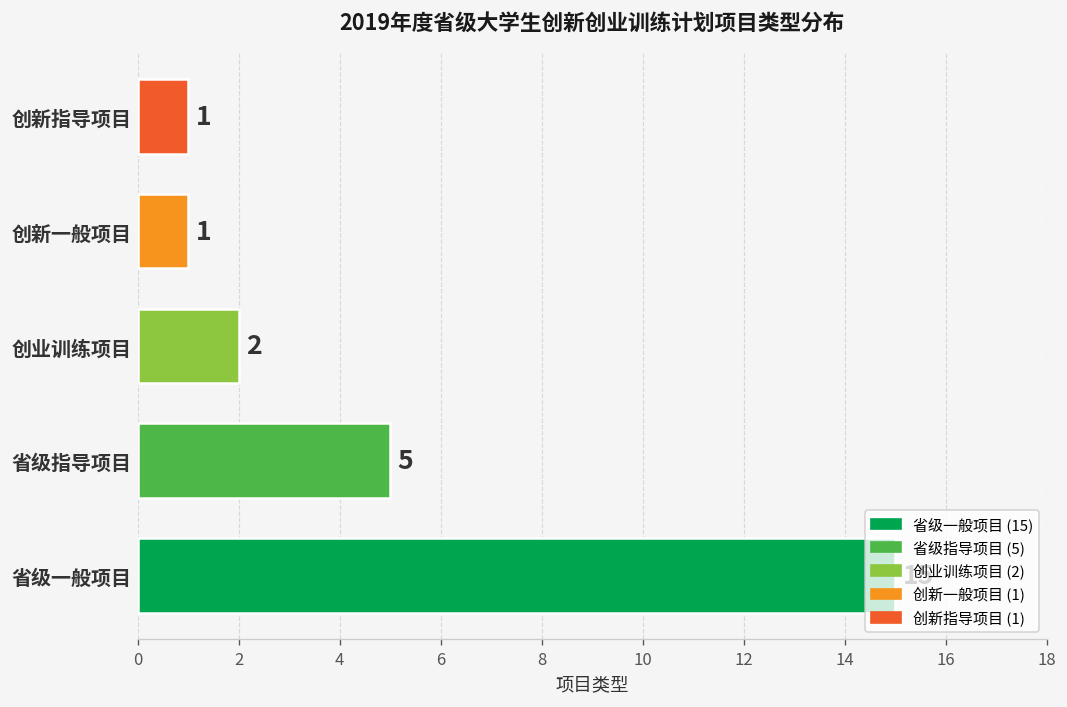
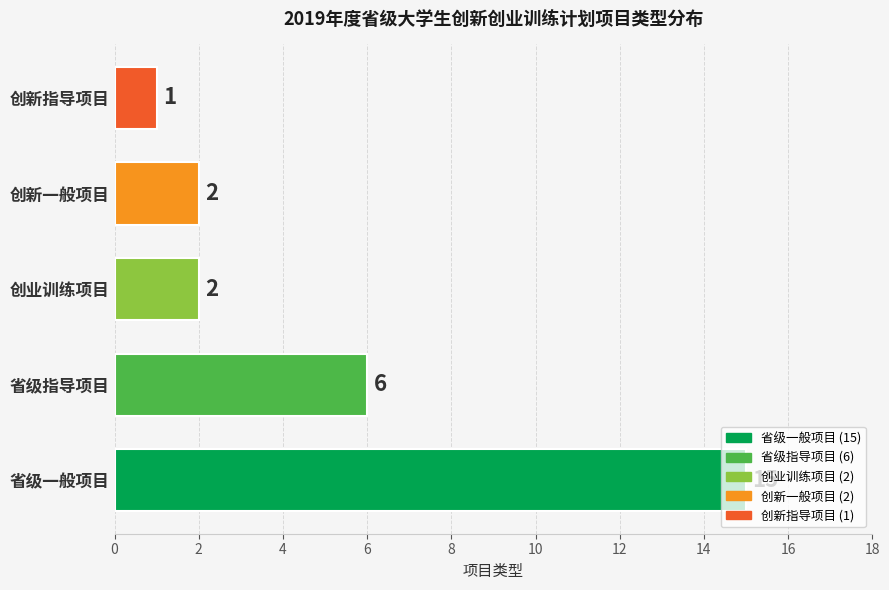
  {
    "创新指导项目": 1,
-   "创新一般项目": 1,
+   "创新一般项目": 2,
    "创业训练项目": 2,
-   "省级指导项目": 5
+   "省级指导项目": 6
  }
